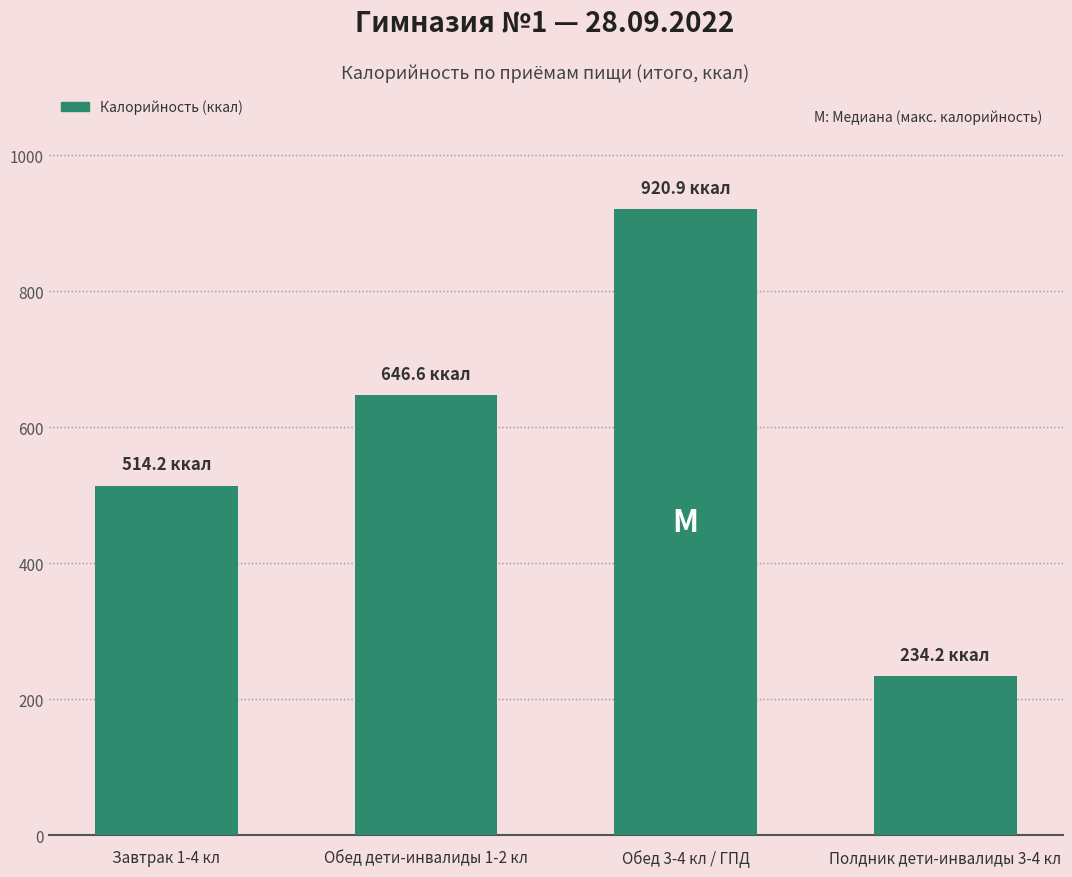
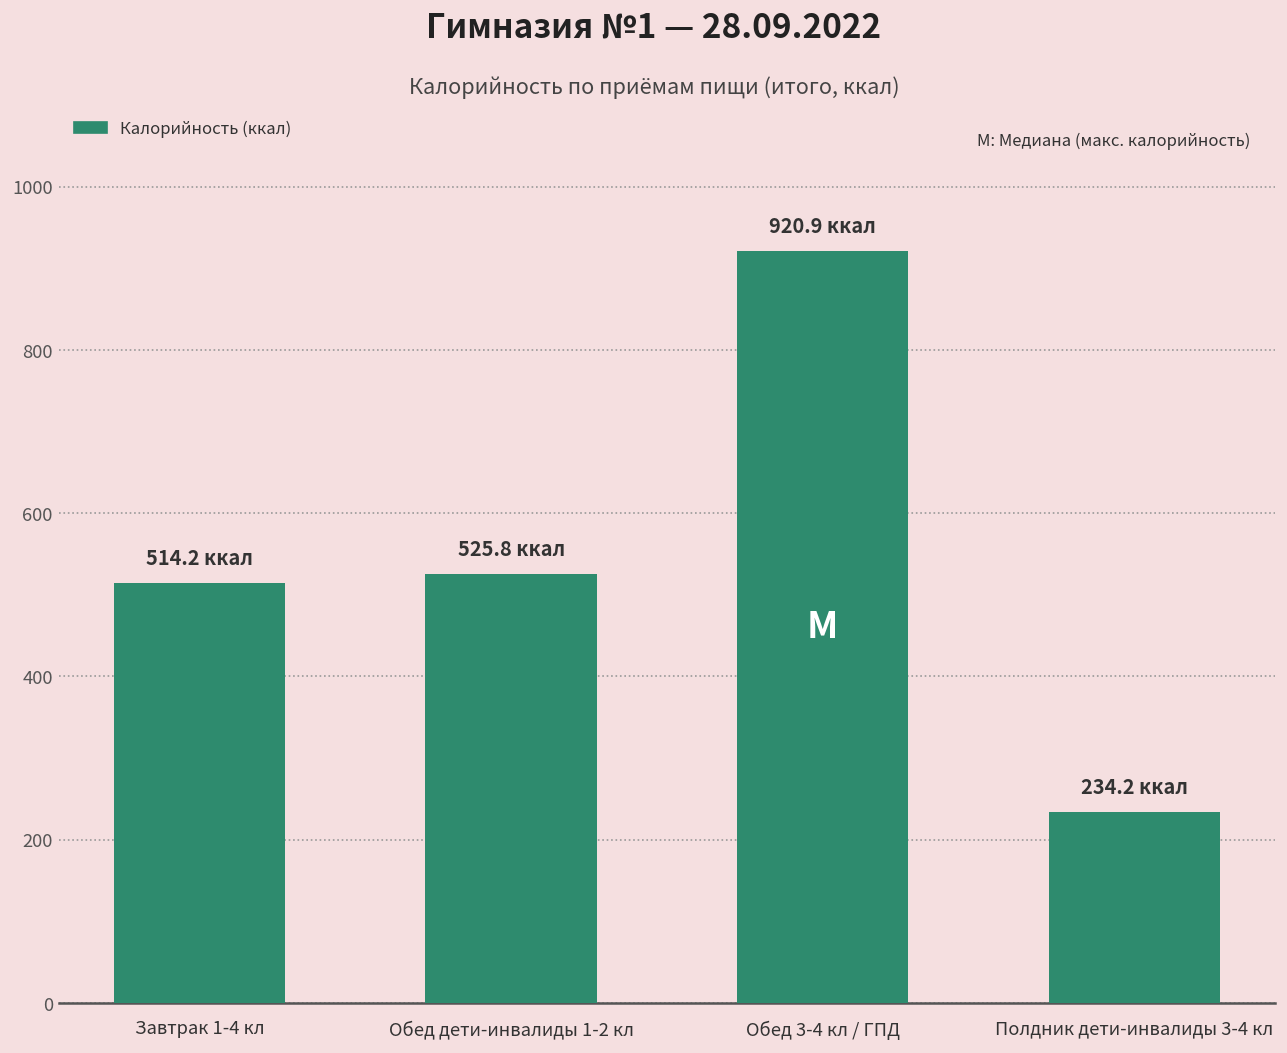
  {
    "Завтрак 1-4 кл": 514.2,
-   "Обед дети-инвалиды 1-2 кл": 646.6,
+   "Обед дети-инвалиды 1-2 кл": 525.8,
    "Обед 3-4 кл / ГПД": 920.9,
    "Полдник дети-инвалиды 3-4 кл": 234.2
  }
